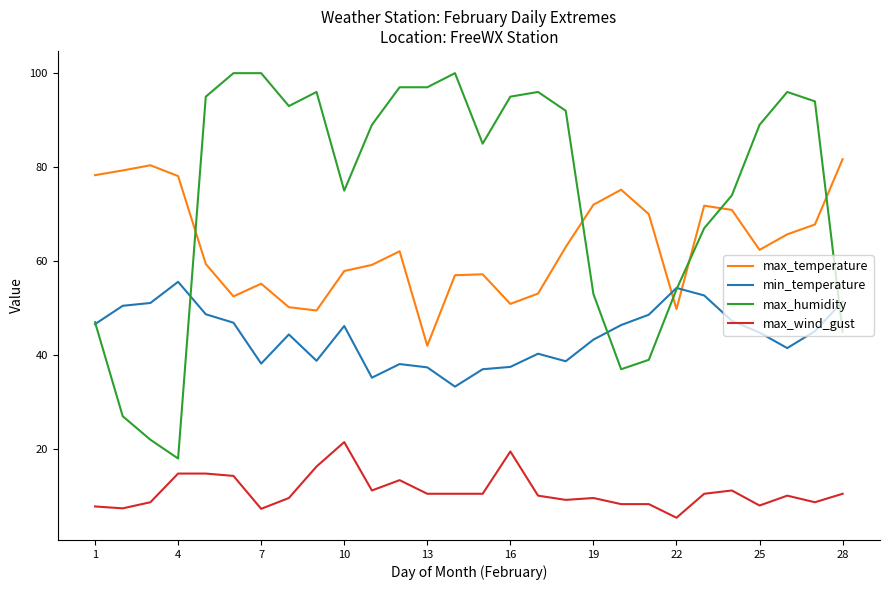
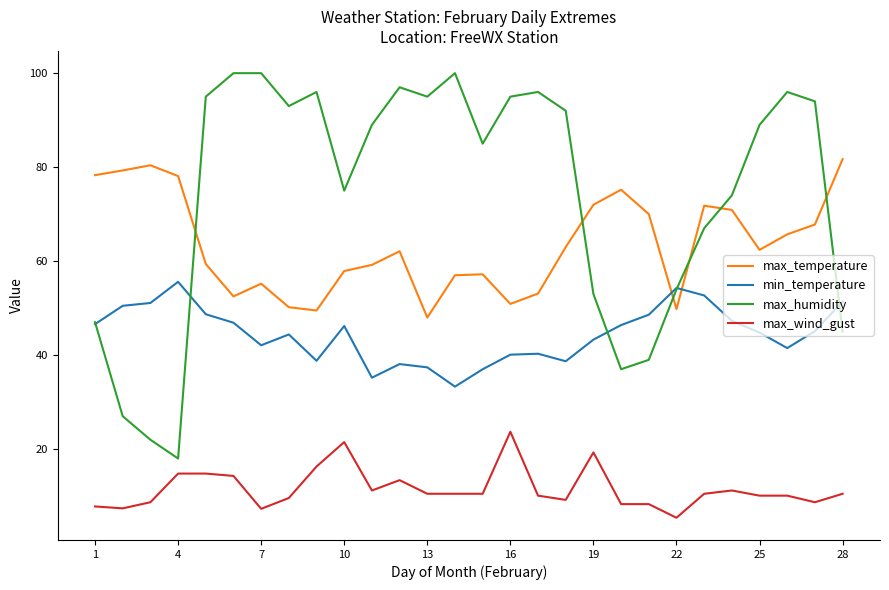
  {
    "max_temperature": {
      "1": 78,
      "4": 78,
      "7": 55,
      "10": 58,
-     "13": 42,
+     "13": 48,
      "16": 51,
      "19": 72,
      "22": 50,
      "25": 62,
      "28": 82
    },
    "min_temperature": {
      "4": 56,
-     "7": 38,
+     "7": 42,
      "10": 46,
      "13": 37,
-     "16": 38,
+     "16": 40,
      "19": 43
    },
    "max_humidity": {
      "4": 18,
      "7": 100,
      "10": 75,
-     "13": 97,
+     "13": 95,
      "16": 95,
      "19": 53,
      "25": 89
    },
    "max_wind_gust": {
      "1": 8,
      "4": 15,
      "7": 7,
      "10": 22,
      "13": 11,
-     "16": 20,
-     "19": 10,
+     "16": 24,
+     "19": 19,
      "22": 5,
-     "25": 8,
+     "25": 10,
      "28": 11
    }
  }
